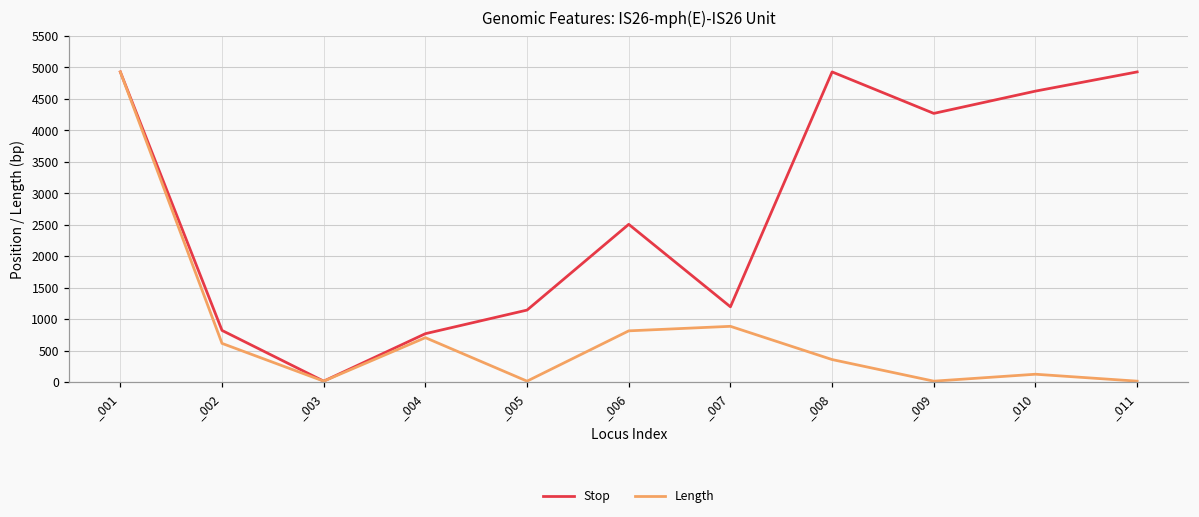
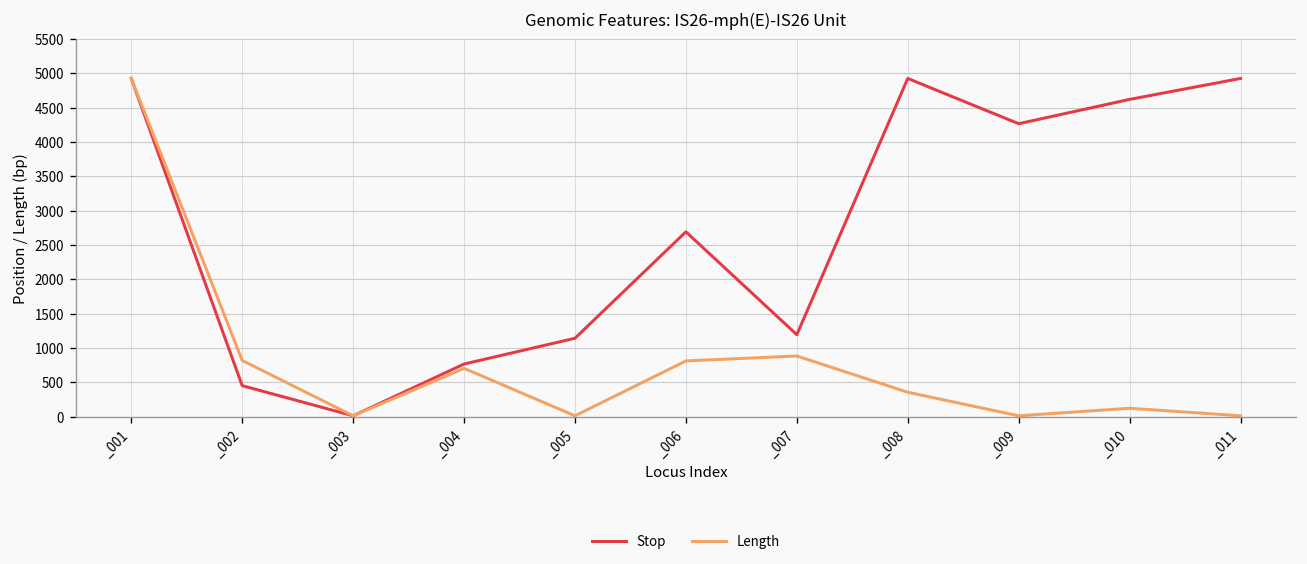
  {
    "Stop": {
-     "_002": 800,
+     "_002": 500,
      "_004": 800,
      "_005": 1100,
-     "_006": 2500,
+     "_006": 2700,
      "_007": 1200,
      "_008": 4900,
      "_009": 4300,
      "_010": 4600,
      "_011": 4900
    },
    "Length": {
-     "_002": 600,
+     "_002": 800,
      "_004": 700,
      "_005": 0,
      "_006": 800,
      "_007": 900,
      "_008": 400,
      "_009": 0,
      "_010": 100,
      "_011": 0
    }
  }
